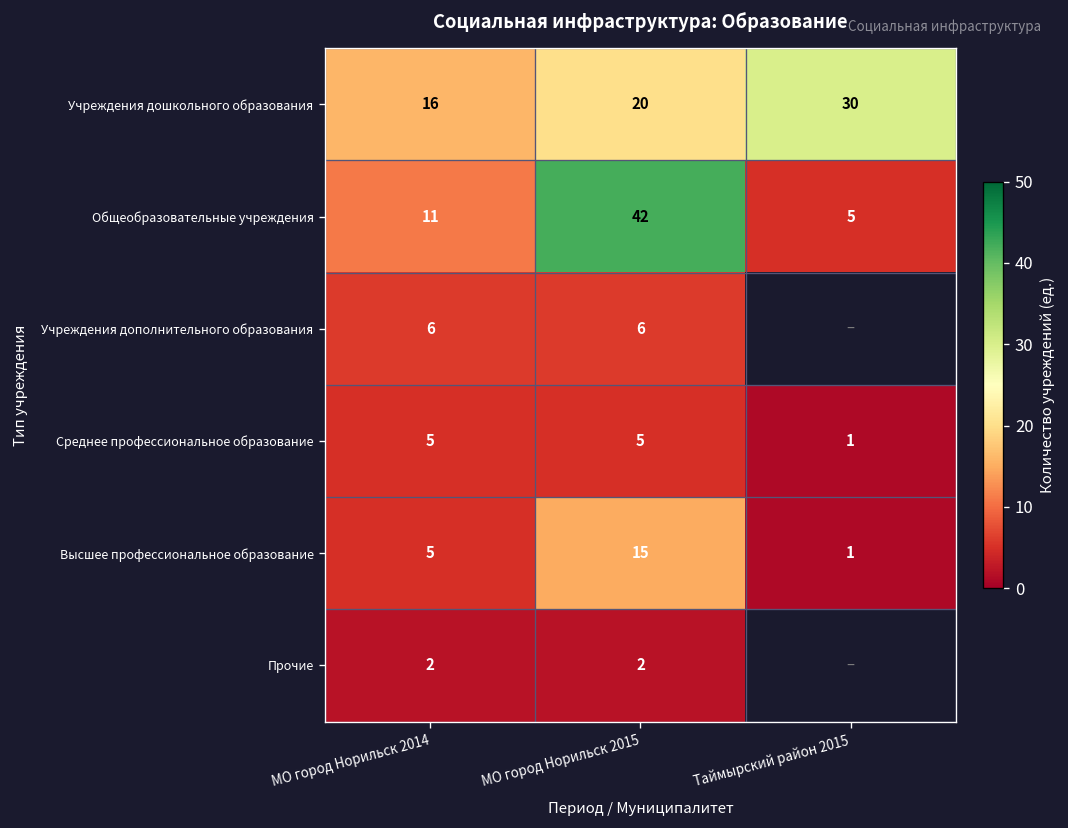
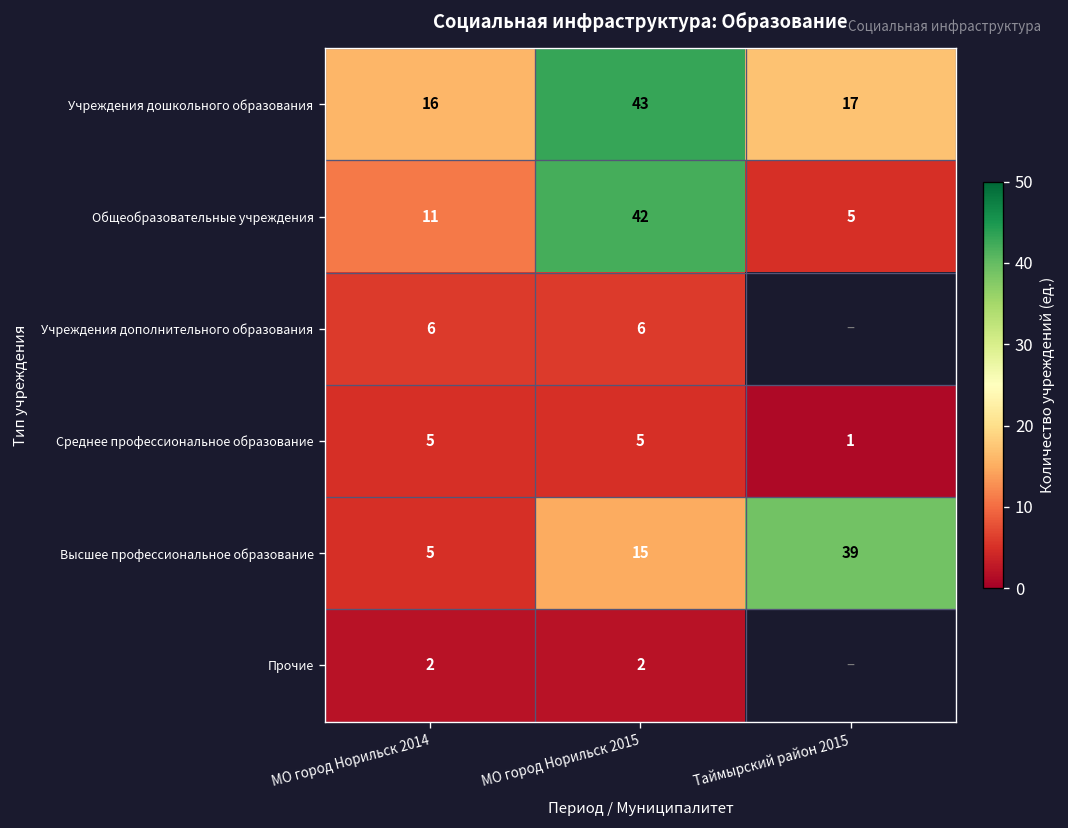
  {
    "Учреждения дошкольного образования": {
      "МО город Норильск 2014": 16,
-     "МО город Норильск 2015": 20,
-     "Таймырский район 2015": 30
+     "МО город Норильск 2015": 43,
+     "Таймырский район 2015": 17
    },
    "Общеобразовательные учреждения": {
      "МО город Норильск 2014": 11,
      "МО город Норильск 2015": 42,
      "Таймырский район 2015": 5
    },
    "Учреждения дополнительного образования": {
      "МО город Норильск 2014": 6,
      "МО город Норильск 2015": 6
    },
    "Среднее профессиональное образование": {
      "МО город Норильск 2014": 5,
      "МО город Норильск 2015": 5,
      "Таймырский район 2015": 1
    },
    "Высшее профессиональное образование": {
      "МО город Норильск 2014": 5,
      "МО город Норильск 2015": 15,
-     "Таймырский район 2015": 1
+     "Таймырский район 2015": 39
    },
    "Прочие": {
      "МО город Норильск 2014": 2,
      "МО город Норильск 2015": 2
    }
  }
